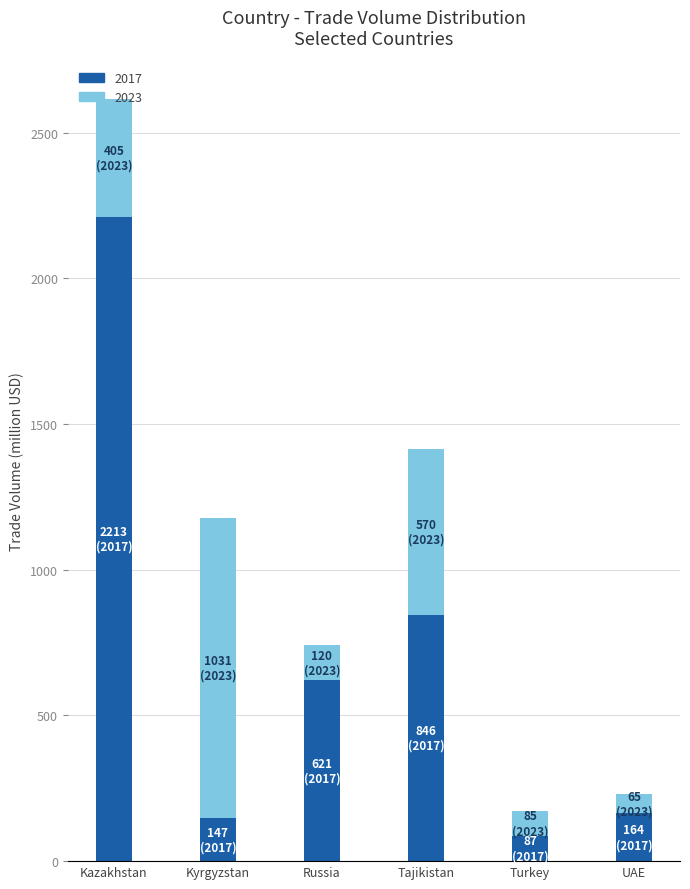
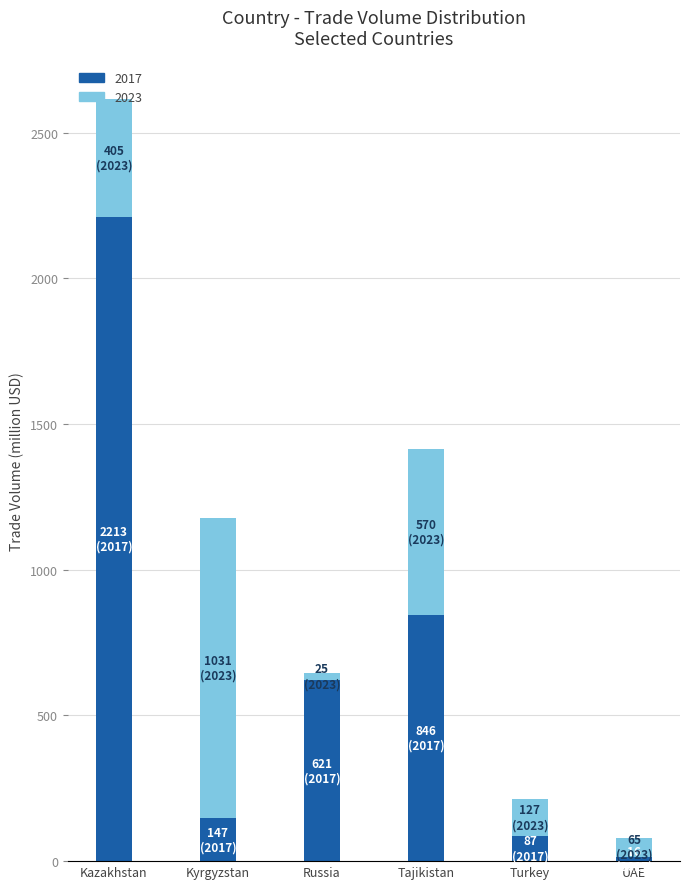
  {
    "2017": {
      "Kazakhstan": 2213,
      "Kyrgyzstan": 147,
      "Russia": 621,
      "Tajikistan": 846,
      "Turkey": 87,
-     "UAE": 164
+     "UAE": 16
    },
    "2023": {
      "Kazakhstan": 405,
      "Kyrgyzstan": 1031,
-     "Russia": 120,
+     "Russia": 25,
      "Tajikistan": 570,
-     "Turkey": 85
+     "Turkey": 127
    }
  }
